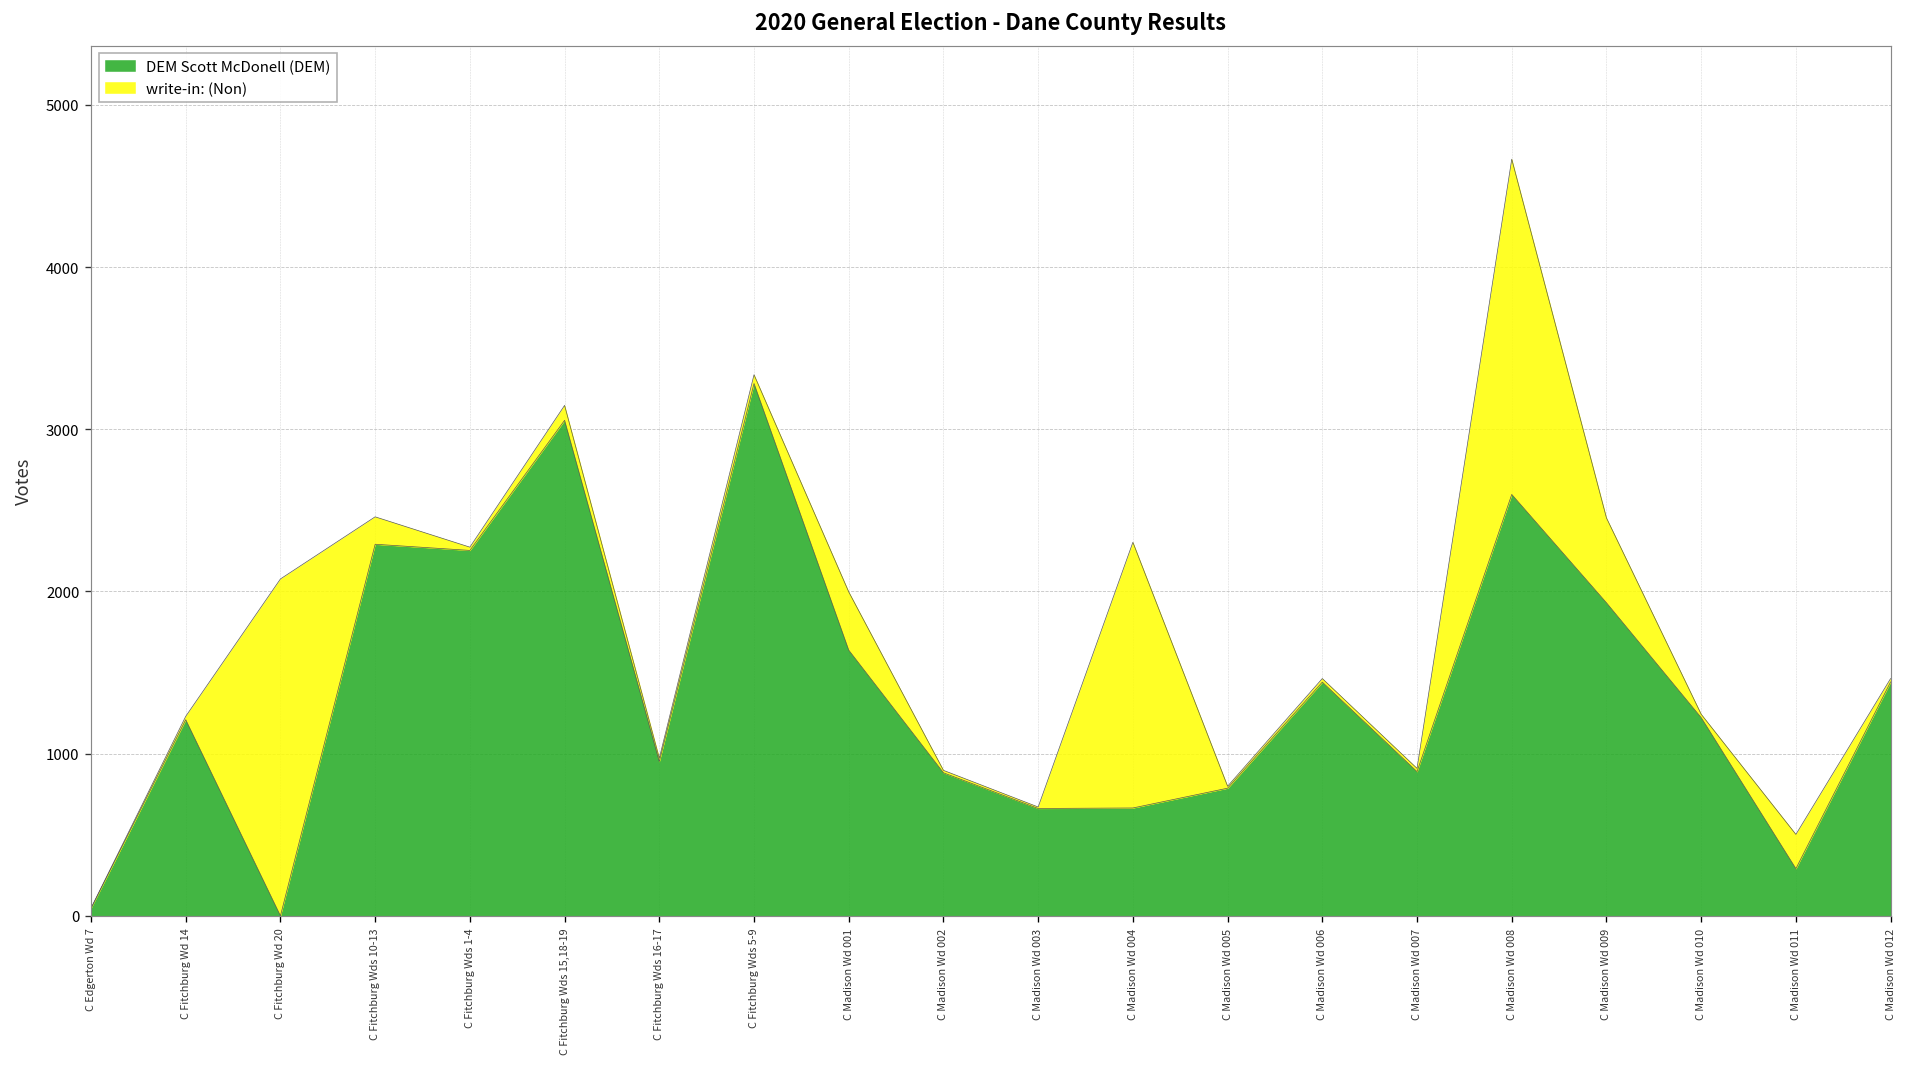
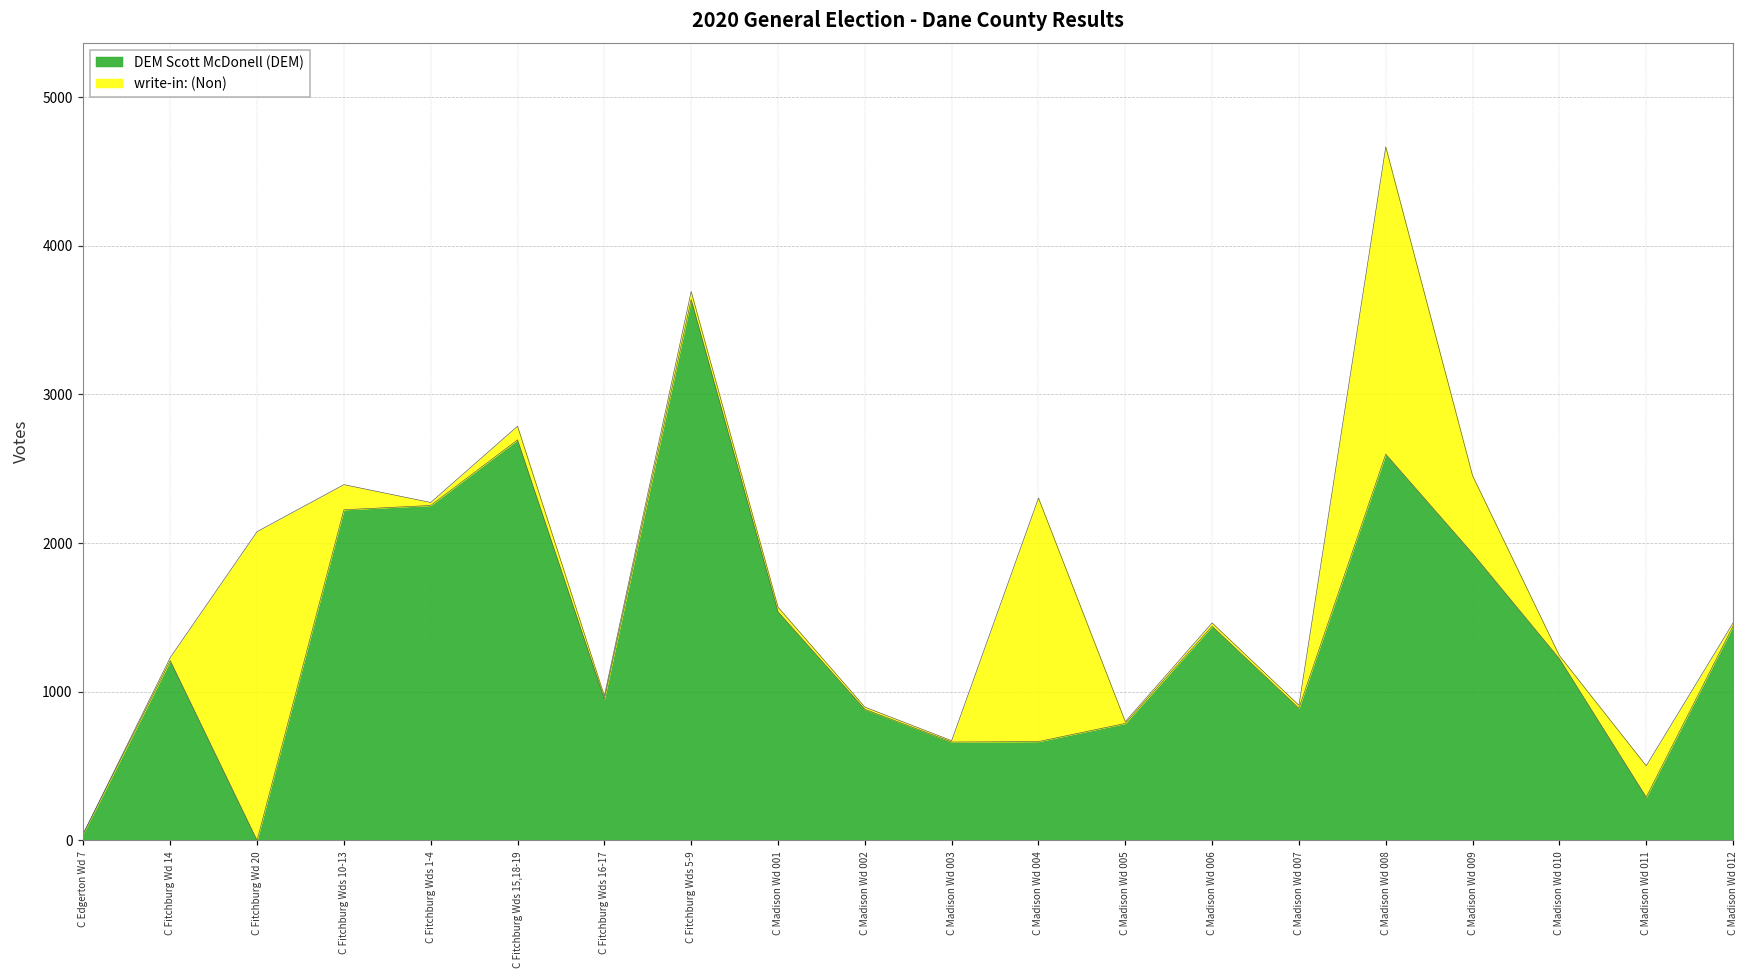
  {
    "DEM Scott McDonell (DEM)": {
      "C Fitchburg Wd 14": 1210,
      "C Fitchburg Wd 20": 0,
-     "C Fitchburg Wds 10-13": 2290,
+     "C Fitchburg Wds 10-13": 2220,
      "C Fitchburg Wds 1-4": 2250,
-     "C Fitchburg Wds 15,18-19": 3060,
+     "C Fitchburg Wds 15,18-19": 2690,
      "C Fitchburg Wds 16-17": 950,
-     "C Fitchburg Wds 5-9": 3280,
-     "C Madison Wd 001": 1640,
+     "C Fitchburg Wds 5-9": 3640,
+     "C Madison Wd 001": 1540,
      "C Madison Wd 004": 670,
      "C Madison Wd 006": 1440,
      "C Madison Wd 007": 890,
      "C Madison Wd 008": 2600,
      "C Madison Wd 009": 1930,
      "C Madison Wd 010": 1220,
      "C Madison Wd 011": 290,
      "C Madison Wd 012": 1440
    },
    "write-in: (Non)": {
      "C Fitchburg Wd 14": 20,
      "C Fitchburg Wd 20": 2080,
      "C Fitchburg Wds 10-13": 170,
      "C Fitchburg Wds 1-4": 20,
      "C Fitchburg Wds 15,18-19": 90,
      "C Fitchburg Wds 16-17": 20,
      "C Fitchburg Wds 5-9": 50,
-     "C Madison Wd 001": 360,
+     "C Madison Wd 001": 30,
      "C Madison Wd 004": 1640,
      "C Madison Wd 006": 20,
      "C Madison Wd 007": 20,
      "C Madison Wd 008": 2070,
      "C Madison Wd 009": 520,
      "C Madison Wd 010": 20,
      "C Madison Wd 011": 210,
      "C Madison Wd 012": 20
    }
  }
